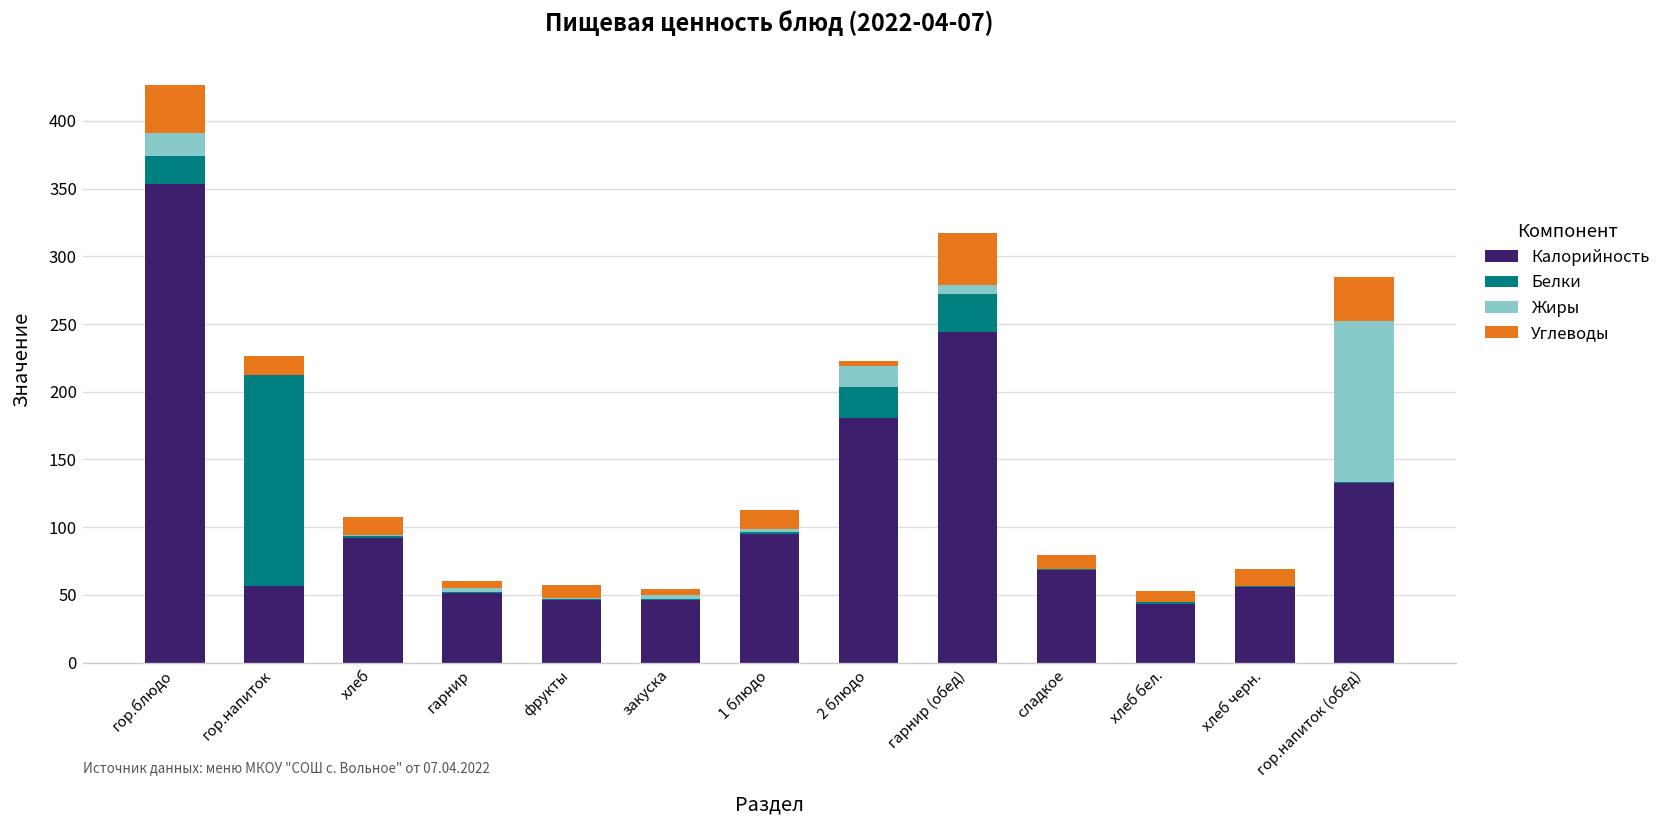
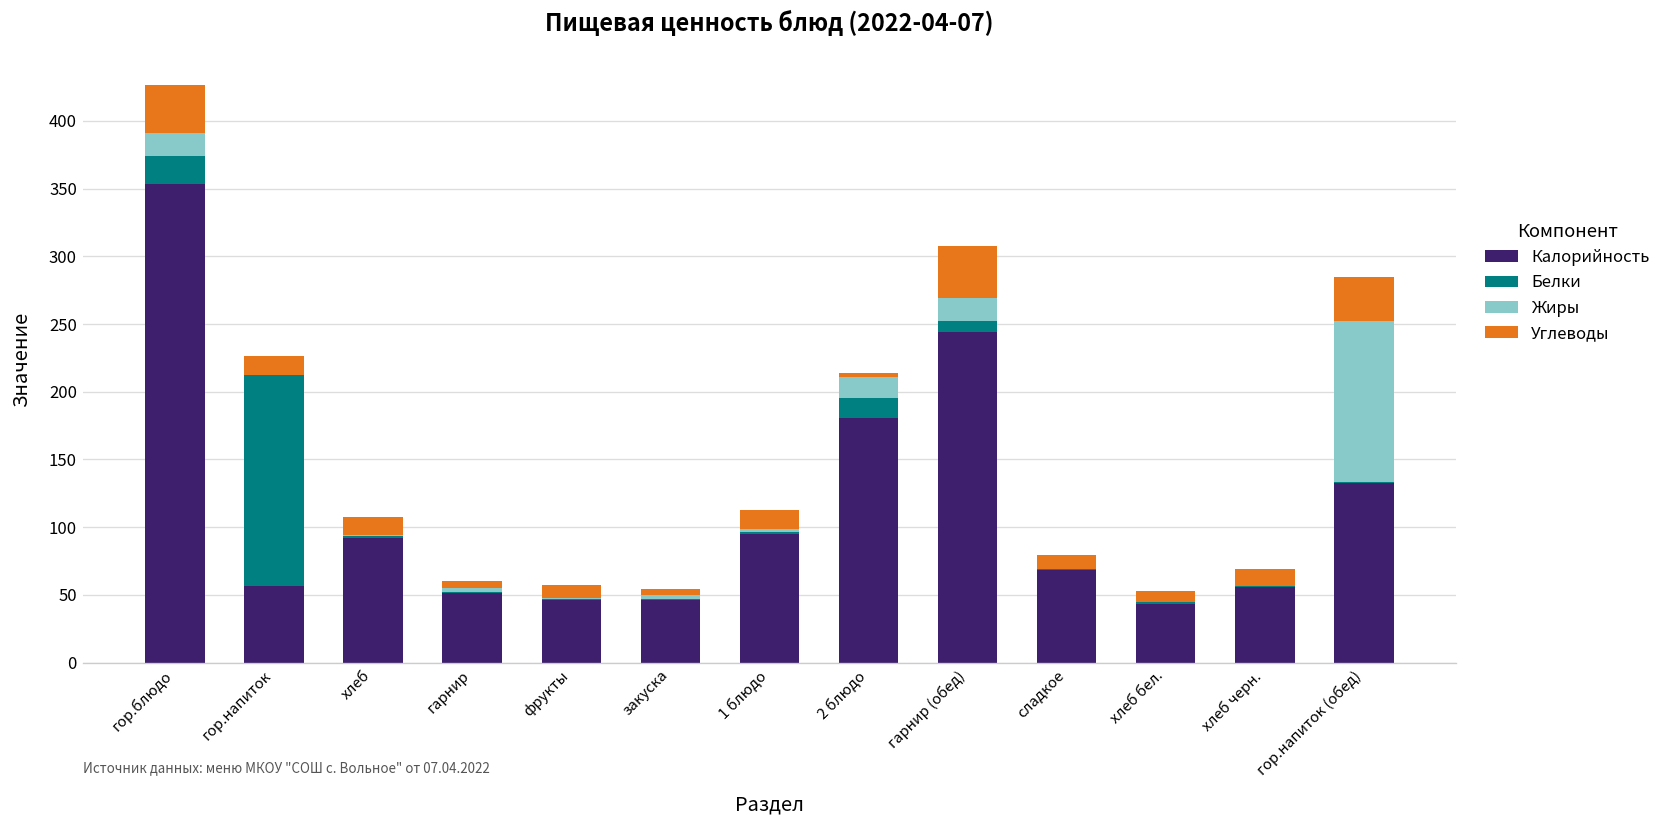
  {
    "Калорийность": {
      "гор.блюдо": 353,
      "гор.напиток": 57,
      "хлеб": 92,
      "гарнир": 51,
      "фрукты": 47,
      "закуска": 46,
      "1 блюдо": 95,
      "2 блюдо": 180,
      "гарнир (обед)": 244,
      "сладкое": 69,
      "хлеб бел.": 43,
      "хлеб черн.": 56,
      "гор.напиток (обед)": 133
    },
    "Белки": {
      "гор.блюдо": 20,
      "гор.напиток": 156,
-     "2 блюдо": 23,
-     "гарнир (обед)": 29
+     "2 блюдо": 15,
+     "гарнир (обед)": 9
    },
    "Жиры": {
      "гор.блюдо": 17,
      "гор.напиток": 0,
      "гарнир": 3,
      "закуска": 3,
      "1 блюдо": 2,
      "2 блюдо": 15,
-     "гарнир (обед)": 6,
+     "гарнир (обед)": 17,
      "гор.напиток (обед)": 119
    },
    "Углеводы": {
      "гор.блюдо": 36,
      "гор.напиток": 14,
      "хлеб": 13,
      "гарнир": 5,
      "фрукты": 10,
      "закуска": 5,
      "1 блюдо": 14,
      "2 блюдо": 4,
      "гарнир (обед)": 39,
      "сладкое": 10,
      "хлеб бел.": 8,
      "хлеб черн.": 12,
      "гор.напиток (обед)": 32
    }
  }
